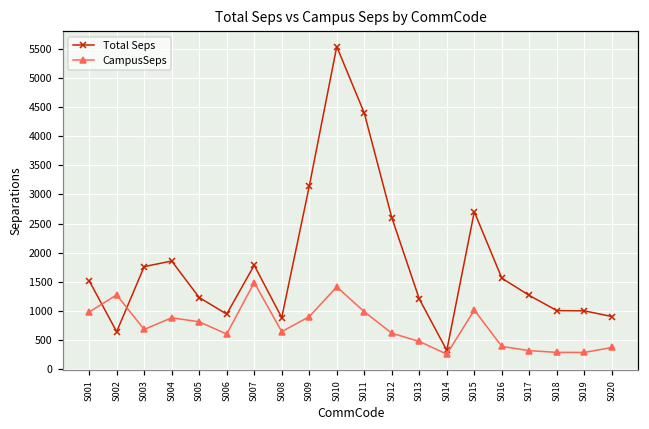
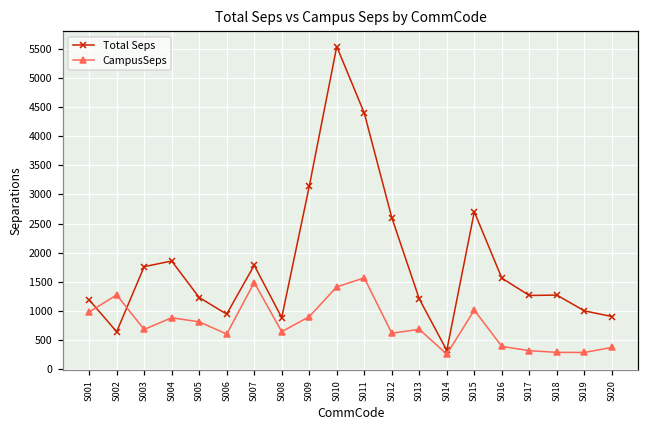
  {
    "Total Seps": {
-     "S001": 1500,
+     "S001": 1200,
      "S002": 600,
      "S003": 1800,
      "S004": 1900,
      "S005": 1200,
      "S006": 900,
      "S007": 1800,
      "S008": 900,
      "S009": 3100,
      "S010": 5500,
      "S011": 4400,
      "S012": 2600,
      "S013": 1200,
      "S014": 300,
      "S015": 2700,
      "S016": 1600,
      "S017": 1300,
-     "S018": 1000,
+     "S018": 1300,
      "S019": 1000,
      "S020": 900
    },
    "CampusSeps": {
      "S001": 1000,
      "S002": 1300,
      "S003": 700,
      "S004": 900,
      "S005": 800,
      "S006": 600,
      "S007": 1500,
      "S008": 600,
      "S009": 900,
      "S010": 1400,
-     "S011": 1000,
+     "S011": 1600,
      "S012": 600,
-     "S013": 500,
+     "S013": 700,
      "S014": 300,
      "S015": 1000,
      "S016": 400,
      "S017": 300,
      "S018": 300,
      "S019": 300,
      "S020": 400
    }
  }
